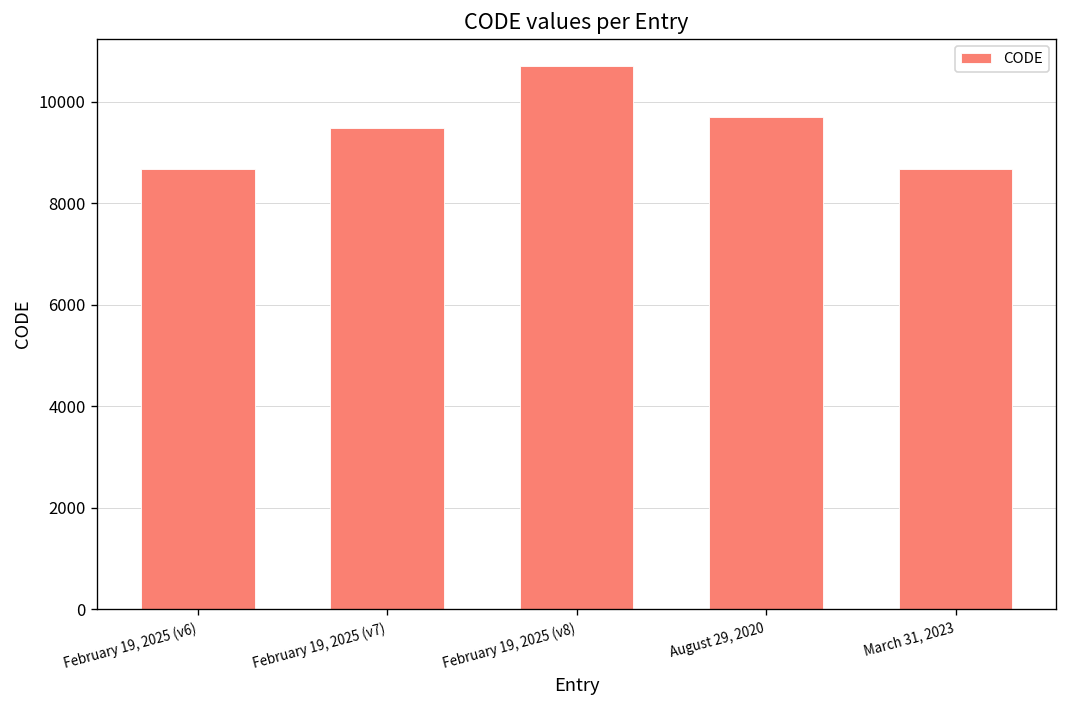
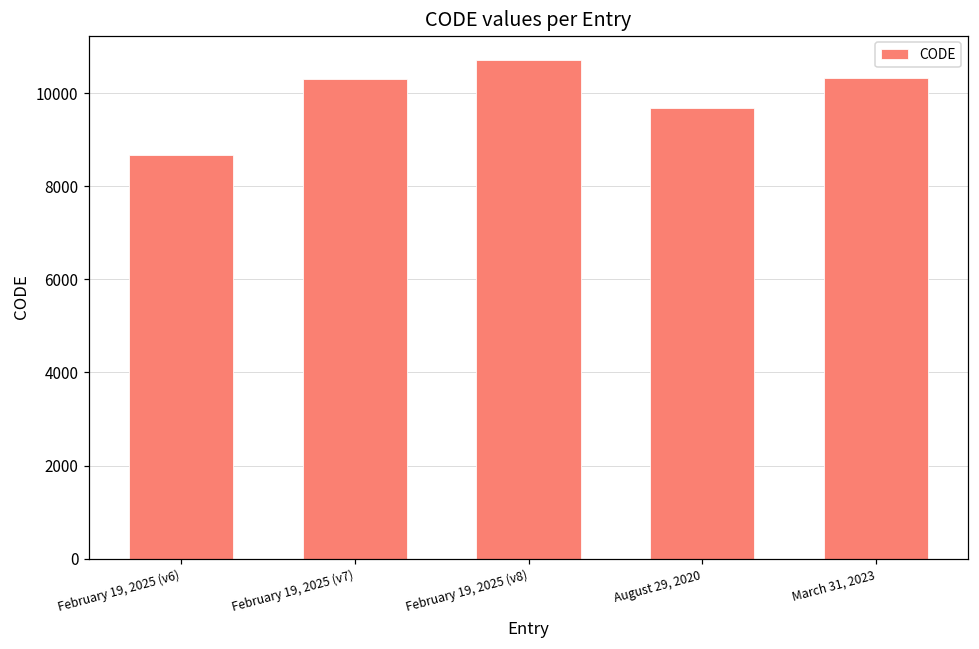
  {
    "February 19, 2025 (v6)": 8700,
-   "February 19, 2025 (v7)": 9500,
+   "February 19, 2025 (v7)": 10300,
    "February 19, 2025 (v8)": 10700,
    "August 29, 2020": 9700,
-   "March 31, 2023": 8700
+   "March 31, 2023": 10300
  }
